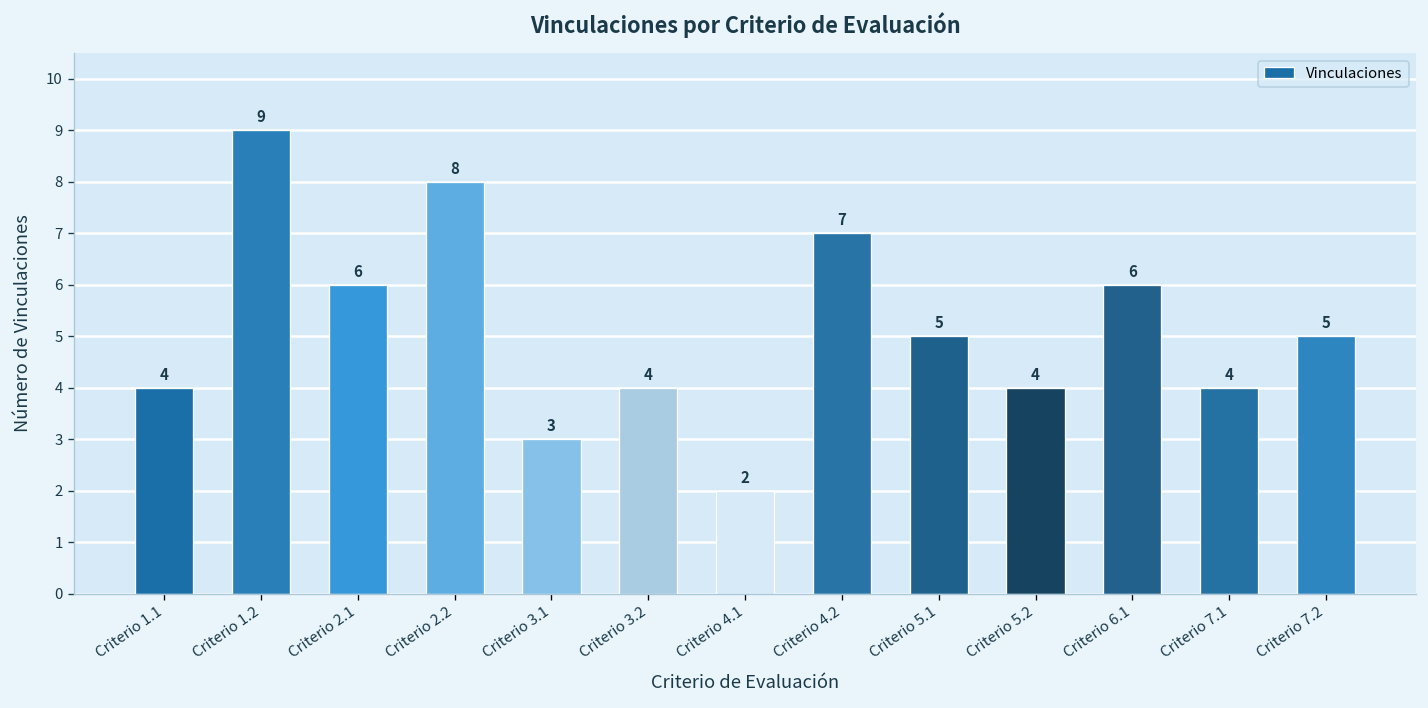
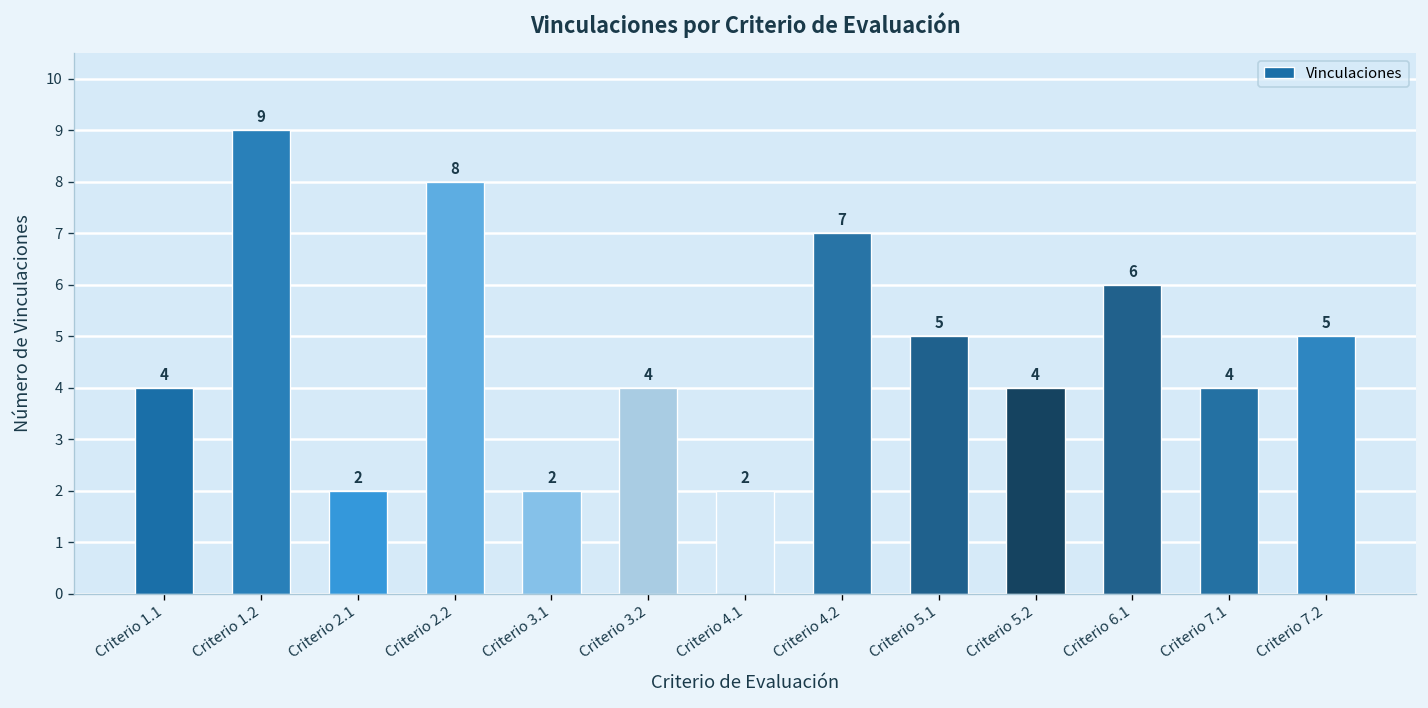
  {
    "Criterio 1.1": 4,
    "Criterio 1.2": 9,
-   "Criterio 2.1": 6,
+   "Criterio 2.1": 2,
    "Criterio 2.2": 8,
-   "Criterio 3.1": 3,
+   "Criterio 3.1": 2,
    "Criterio 3.2": 4,
    "Criterio 4.1": 2,
    "Criterio 4.2": 7,
    "Criterio 5.1": 5,
    "Criterio 5.2": 4,
    "Criterio 6.1": 6,
    "Criterio 7.1": 4,
    "Criterio 7.2": 5
  }
